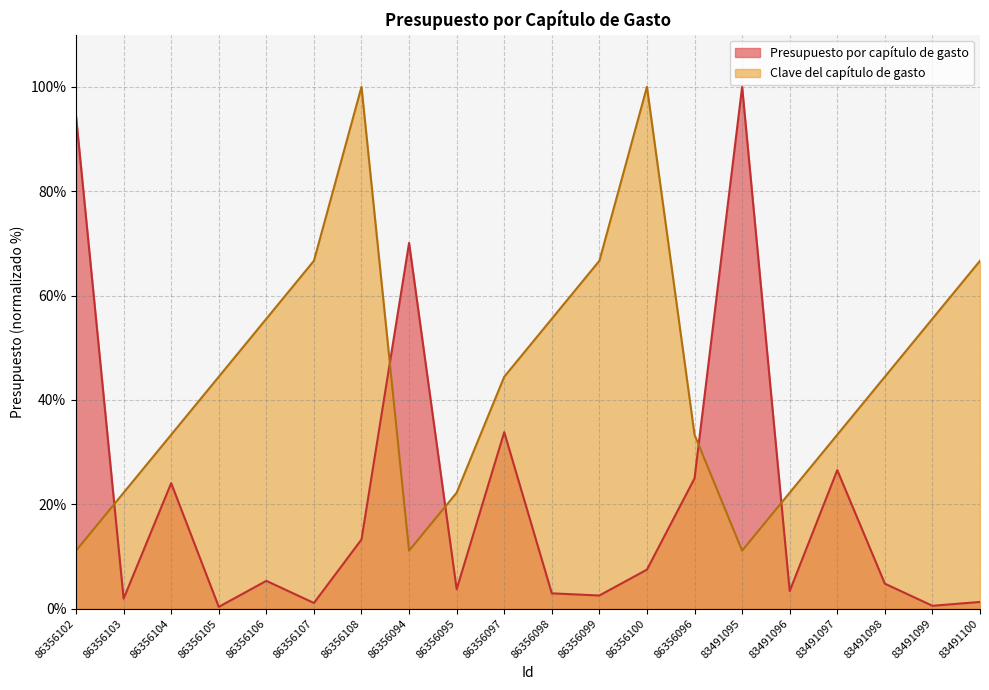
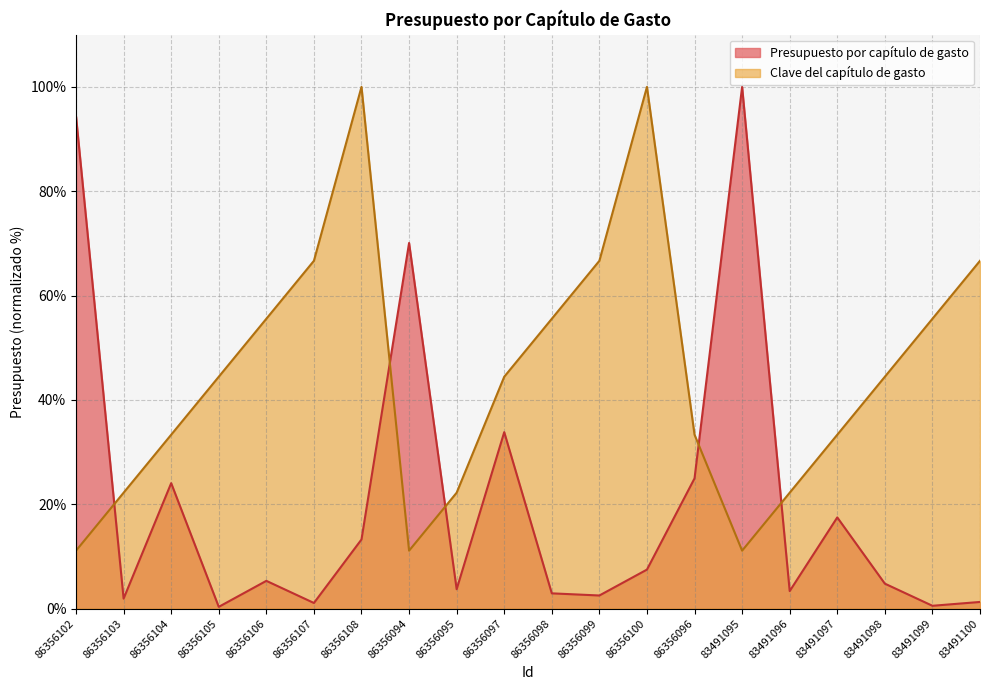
  {
    "Presupuesto por capítulo de gasto": {
      "86356102": "94%",
      "86356103": "2%",
      "86356104": "24%",
      "86356105": "0%",
      "86356106": "5%",
      "86356107": "1%",
      "86356108": "13%",
      "86356094": "70%",
      "86356095": "4%",
      "86356097": "34%",
      "86356098": "3%",
      "86356099": "3%",
      "86356100": "7%",
      "86356096": "25%",
      "83491095": "100%",
      "83491096": "3%",
-     "83491097": "27%",
+     "83491097": "17%",
      "83491098": "5%",
      "83491099": "1%",
      "83491100": "1%"
    },
    "Clave del capítulo de gasto": {
      "86356102": "11%",
      "86356103": "22%",
      "86356104": "33%",
      "86356105": "44%",
      "86356106": "56%",
      "86356107": "67%",
      "86356108": "100%",
      "86356094": "11%",
      "86356095": "22%",
      "86356097": "44%",
      "86356098": "56%",
      "86356099": "67%",
      "86356100": "100%",
      "86356096": "33%",
      "83491095": "11%",
      "83491096": "22%",
      "83491097": "33%",
      "83491098": "44%",
      "83491099": "56%",
      "83491100": "67%"
    }
  }
